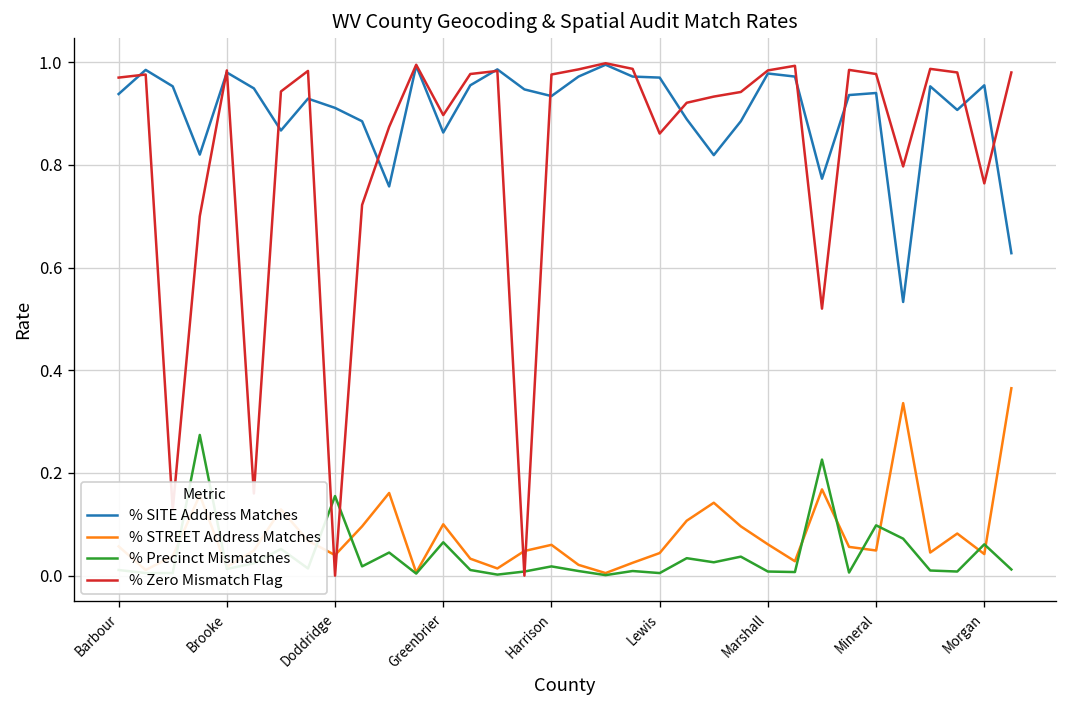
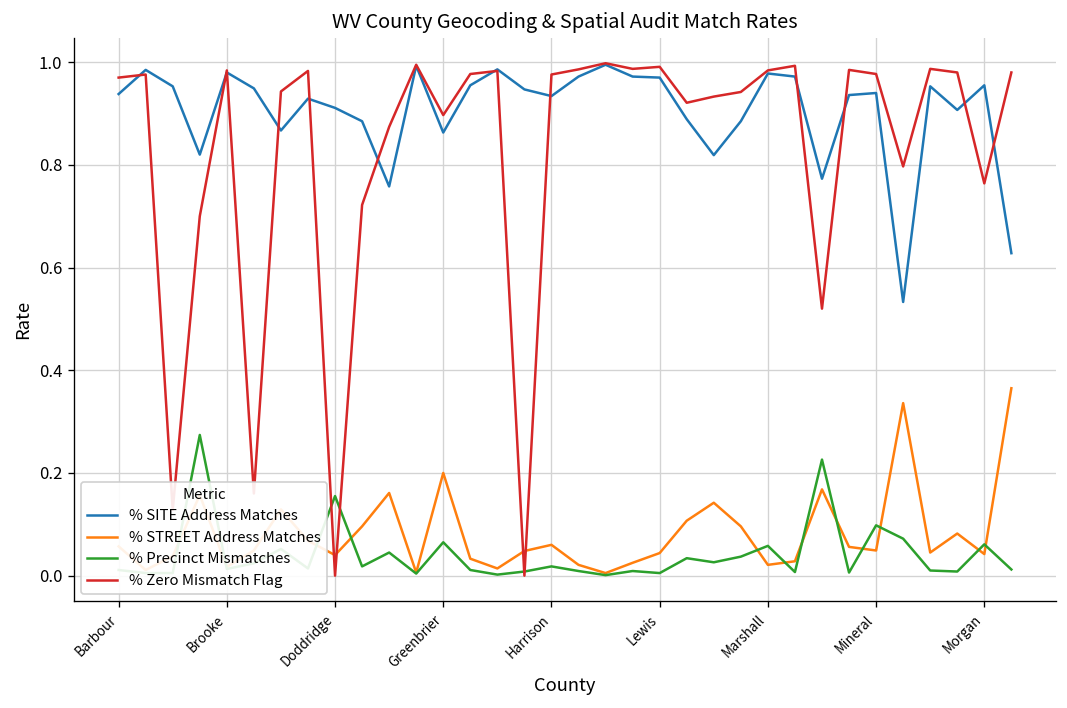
  {
    "% SITE Address Matches": {
      "Barbour": 0.94,
      "Doddridge": 0.91,
      "Greenbrier": 0.86,
      "Harrison": 0.93,
      "Lewis": 0.97,
      "Mineral": 0.94,
      "Morgan": 0.96
    },
    "% STREET Address Matches": {
      "Doddridge": 0.04,
-     "Greenbrier": 0.1,
+     "Greenbrier": 0.2,
      "Harrison": 0.06,
      "Lewis": 0.04,
-     "Marshall": 0.06,
+     "Marshall": 0.02,
      "Mineral": 0.05,
      "Morgan": 0.04
    },
    "% Precinct Mismatches": {
      "Doddridge": 0.16,
      "Greenbrier": 0.07,
      "Harrison": 0.02,
      "Lewis": 0.01,
-     "Marshall": 0.01,
+     "Marshall": 0.06,
      "Mineral": 0.10,
      "Morgan": 0.06
    },
    "% Zero Mismatch Flag": {
      "Barbour": 0.97,
      "Doddridge": 0.00,
      "Greenbrier": 0.90,
      "Harrison": 0.98,
-     "Lewis": 0.86,
+     "Lewis": 0.99,
      "Mineral": 0.98,
      "Morgan": 0.76
    }
  }
